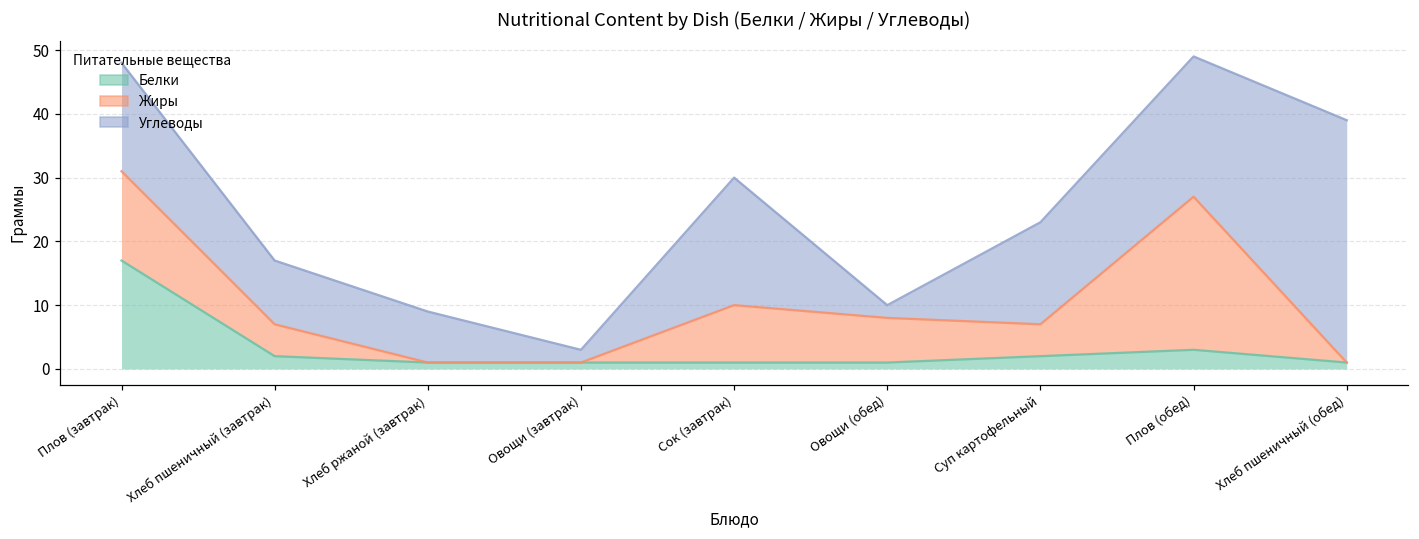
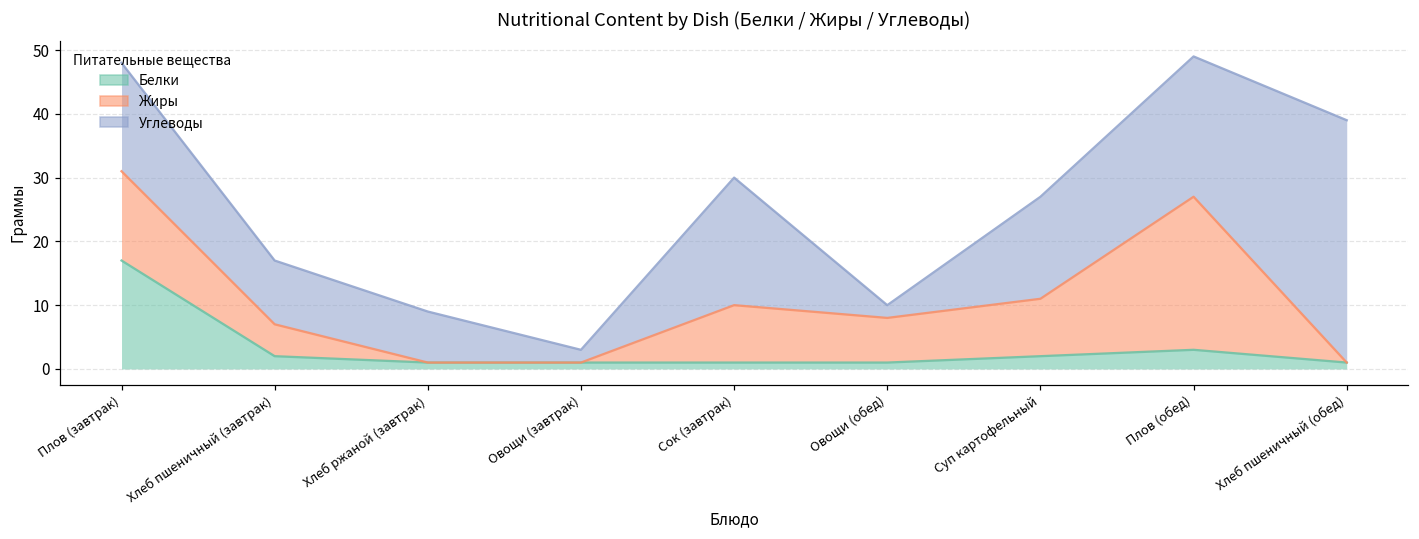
  {
    "Жиры": {
      "Плов (завтрак)": 14,
      "Хлеб пшеничный (завтрак)": 5,
      "Сок (завтрак)": 9,
      "Овощи (обед)": 7,
-     "Суп картофельный": 5,
+     "Суп картофельный": 9,
      "Плов (обед)": 24
    }
  }
